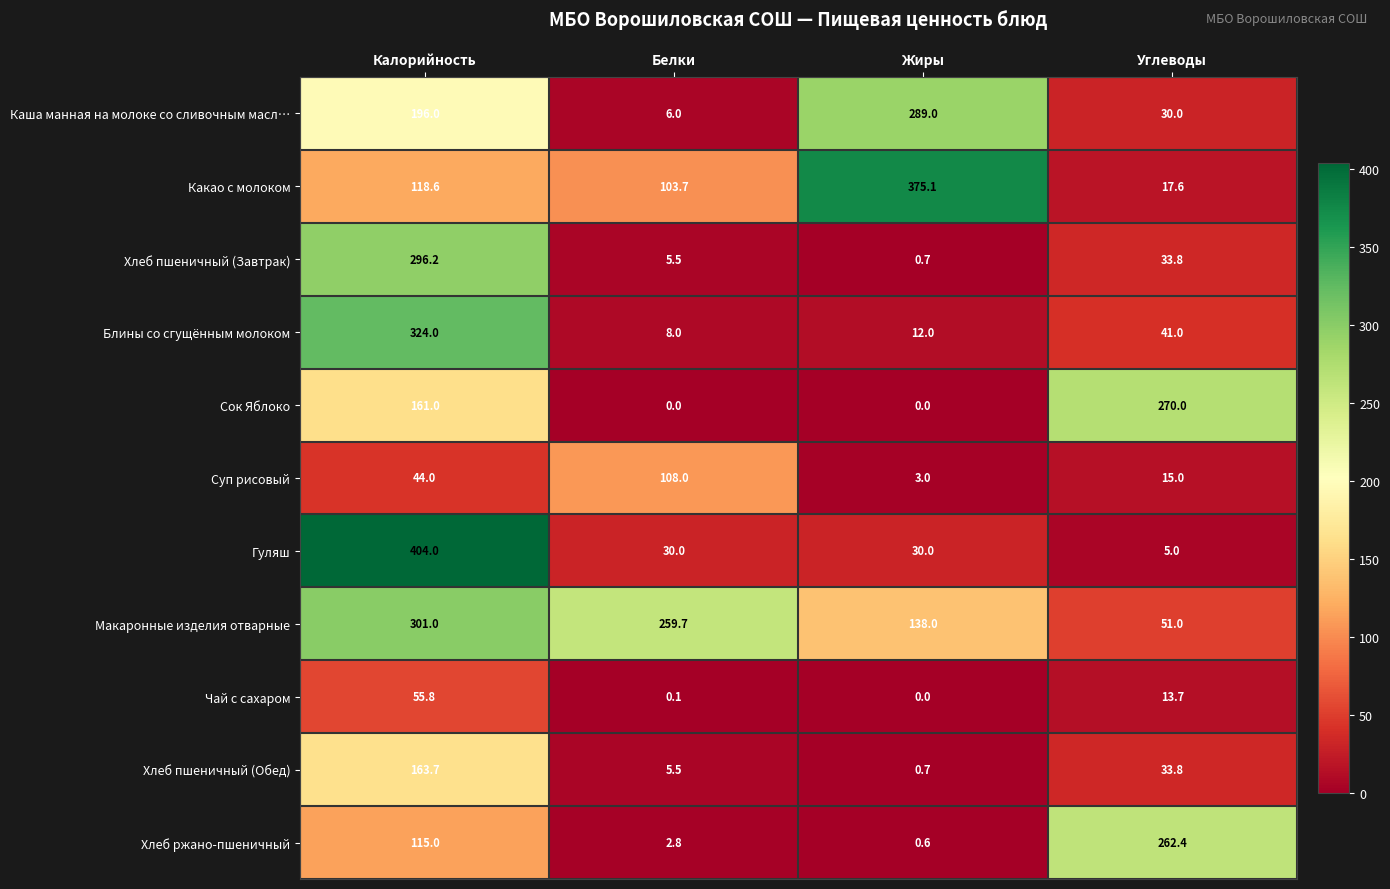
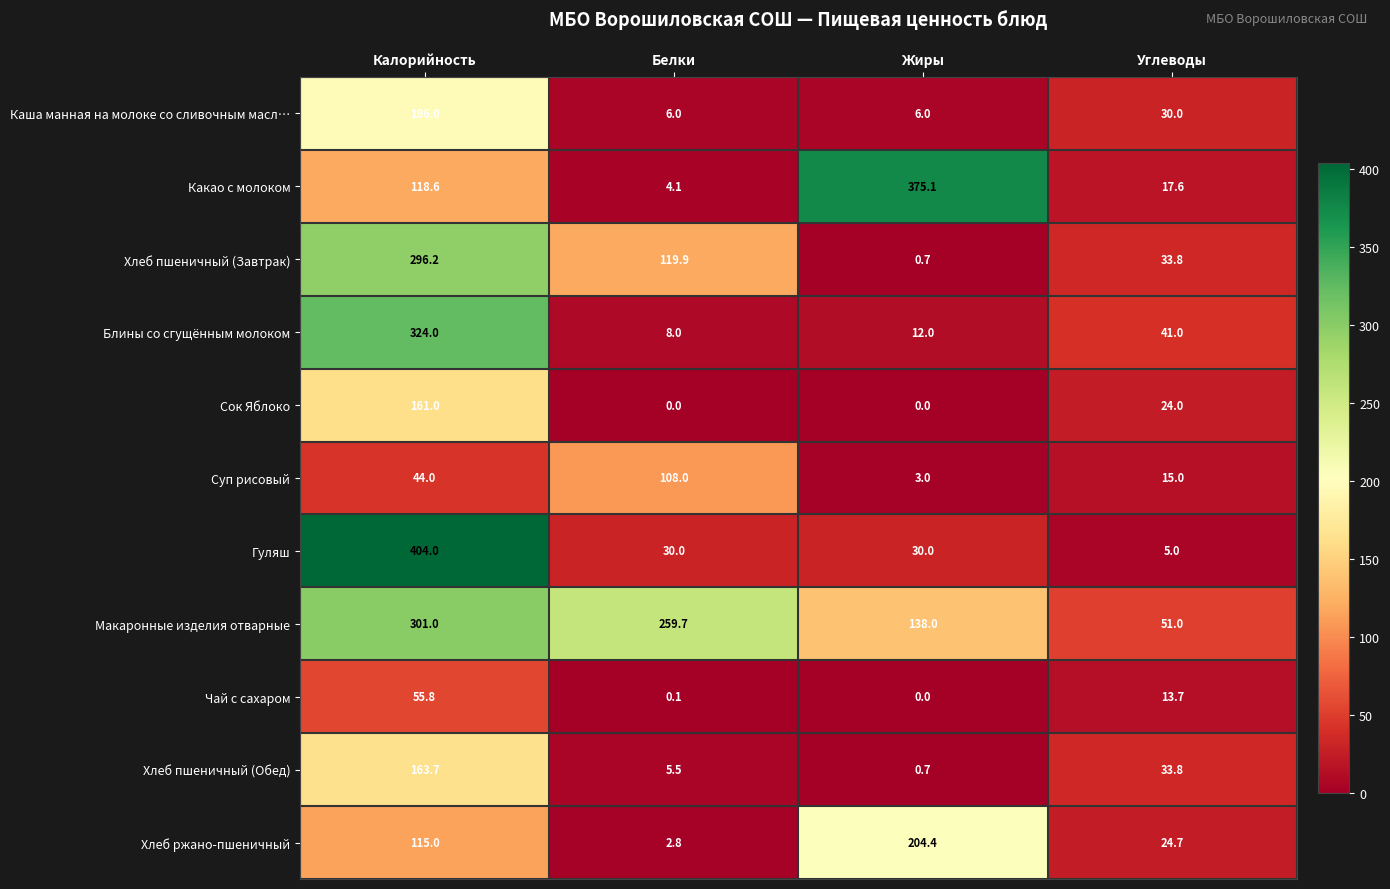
  {
    "Каша манная на молоке со сливочным масл…": {
      "Калорийность": 196.0,
      "Белки": 6.0,
-     "Жиры": 289.0,
+     "Жиры": 6.0,
      "Углеводы": 30.0
    },
    "Какао с молоком": {
      "Калорийность": 118.6,
-     "Белки": 103.7,
+     "Белки": 4.1,
      "Жиры": 375.1,
      "Углеводы": 17.6
    },
    "Хлеб пшеничный (Завтрак)": {
      "Калорийность": 296.2,
-     "Белки": 5.5,
+     "Белки": 119.9,
      "Жиры": 0.7,
      "Углеводы": 33.8
    },
    "Блины со сгущённым молоком": {
      "Калорийность": 324.0,
      "Белки": 8.0,
      "Жиры": 12.0,
      "Углеводы": 41.0
    },
    "Сок Яблоко": {
      "Калорийность": 161.0,
      "Белки": 0.0,
      "Жиры": 0.0,
-     "Углеводы": 270.0
+     "Углеводы": 24.0
    },
    "Суп рисовый": {
      "Калорийность": 44.0,
      "Белки": 108.0,
      "Жиры": 3.0,
      "Углеводы": 15.0
    },
    "Гуляш": {
      "Калорийность": 404.0,
      "Белки": 30.0,
      "Жиры": 30.0,
      "Углеводы": 5.0
    },
    "Макаронные изделия отварные": {
      "Калорийность": 301.0,
      "Белки": 259.7,
      "Жиры": 138.0,
      "Углеводы": 51.0
    },
    "Чай с сахаром": {
      "Калорийность": 55.8,
      "Белки": 0.1,
      "Жиры": 0.0,
      "Углеводы": 13.7
    },
    "Хлеб пшеничный (Обед)": {
      "Калорийность": 163.7,
      "Белки": 5.5,
      "Жиры": 0.7,
      "Углеводы": 33.8
    },
    "Хлеб ржано-пшеничный": {
      "Калорийность": 115.0,
      "Белки": 2.8,
-     "Жиры": 0.6,
-     "Углеводы": 262.4
+     "Жиры": 204.4,
+     "Углеводы": 24.7
    }
  }
